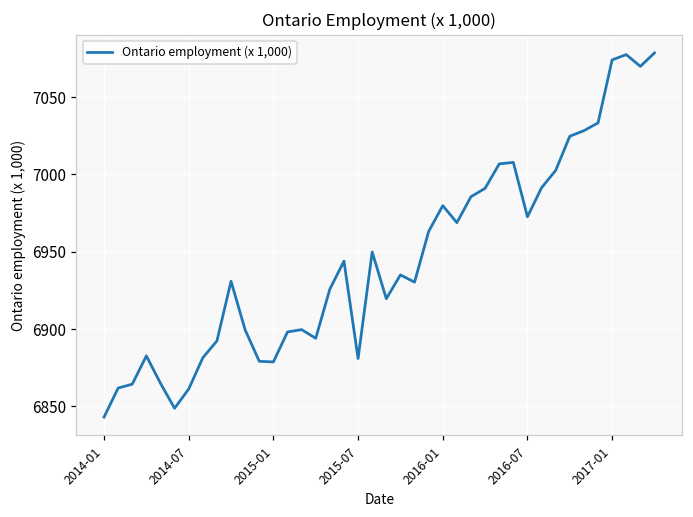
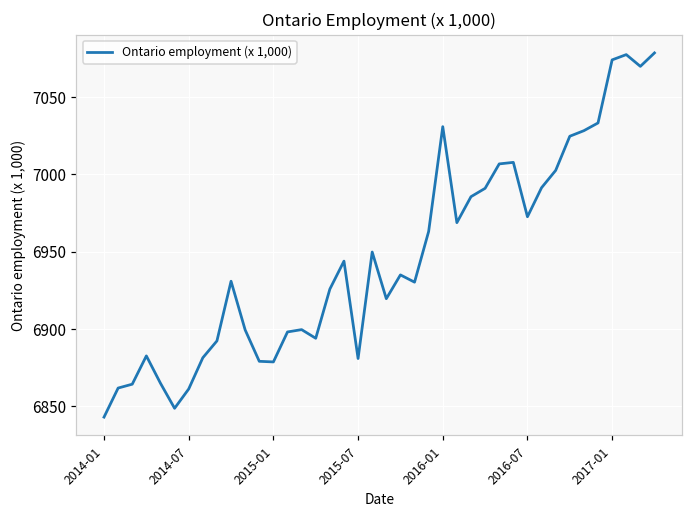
  {
    "2014-01": 6843,
    "2014-07": 6861,
    "2015-01": 6879,
    "2015-07": 6881,
-   "2016-01": 6980,
+   "2016-01": 7031,
    "2016-07": 6973,
    "2017-01": 7074
  }
